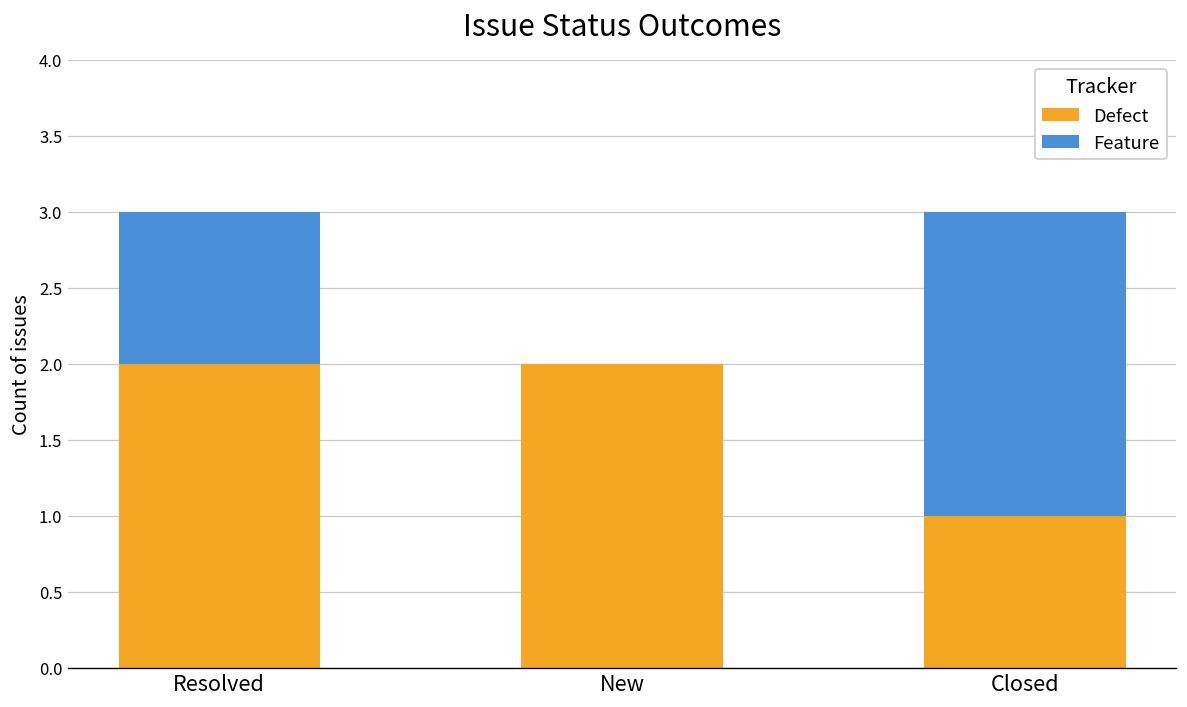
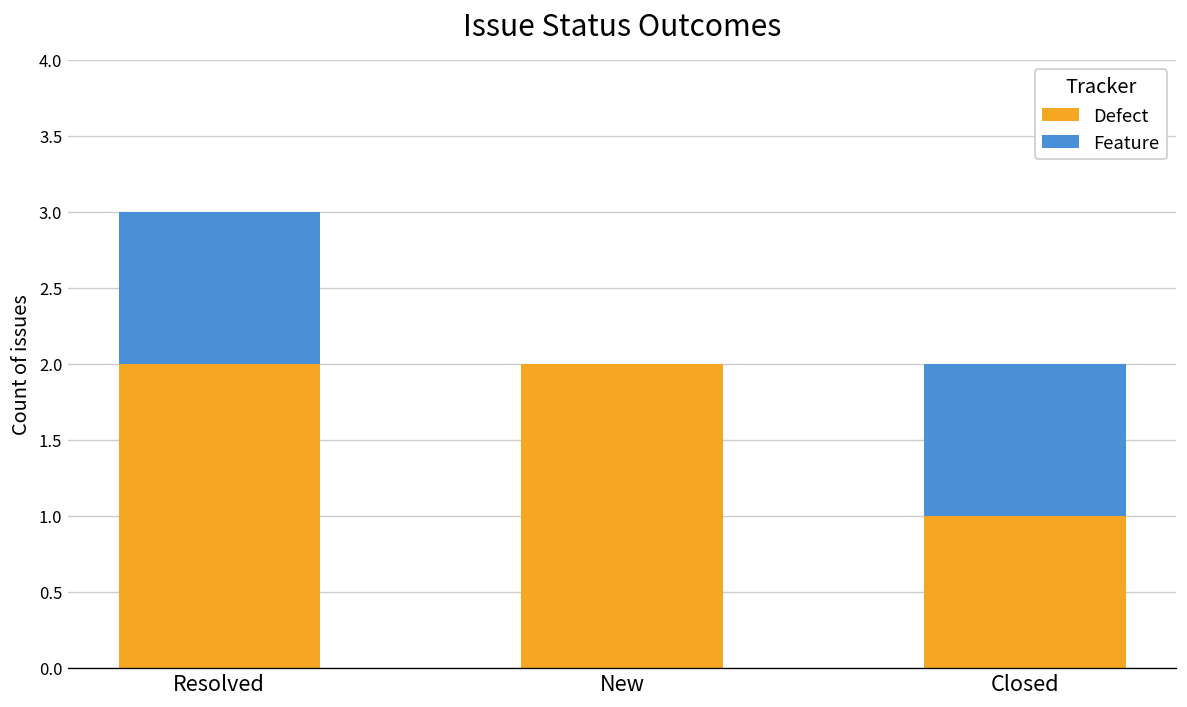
  {
    "Defect": {
      "Resolved": 2,
      "New": 2,
      "Closed": 1
    },
    "Feature": {
-     "Closed": 2
+     "Closed": 1
    }
  }
